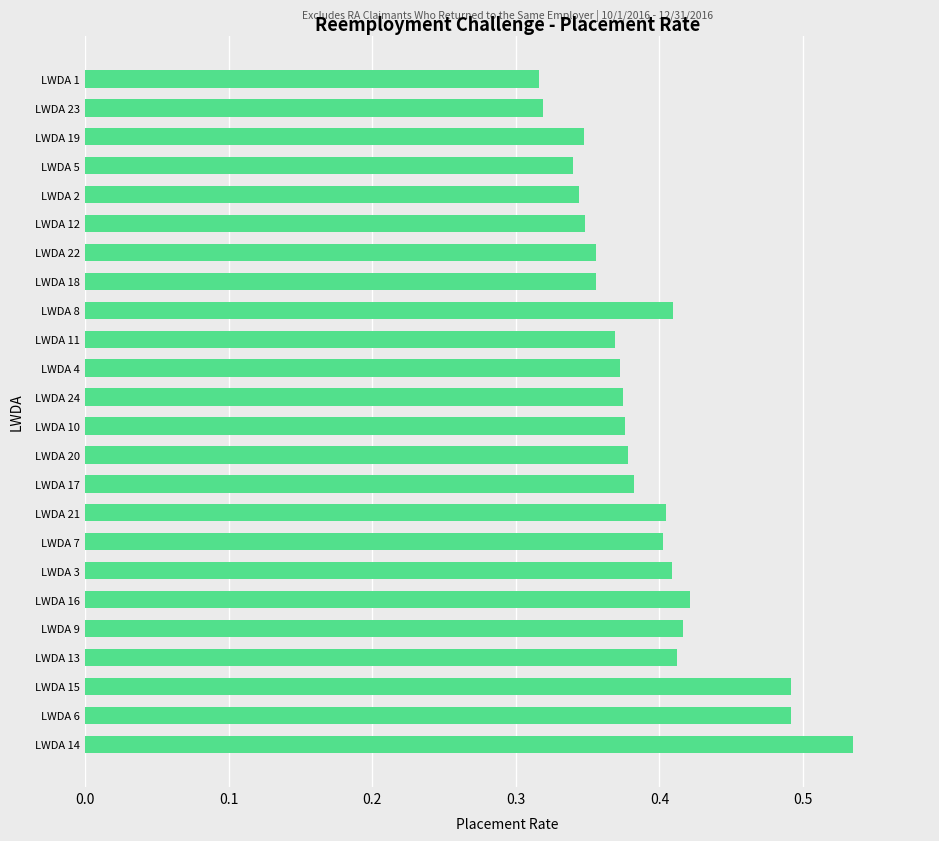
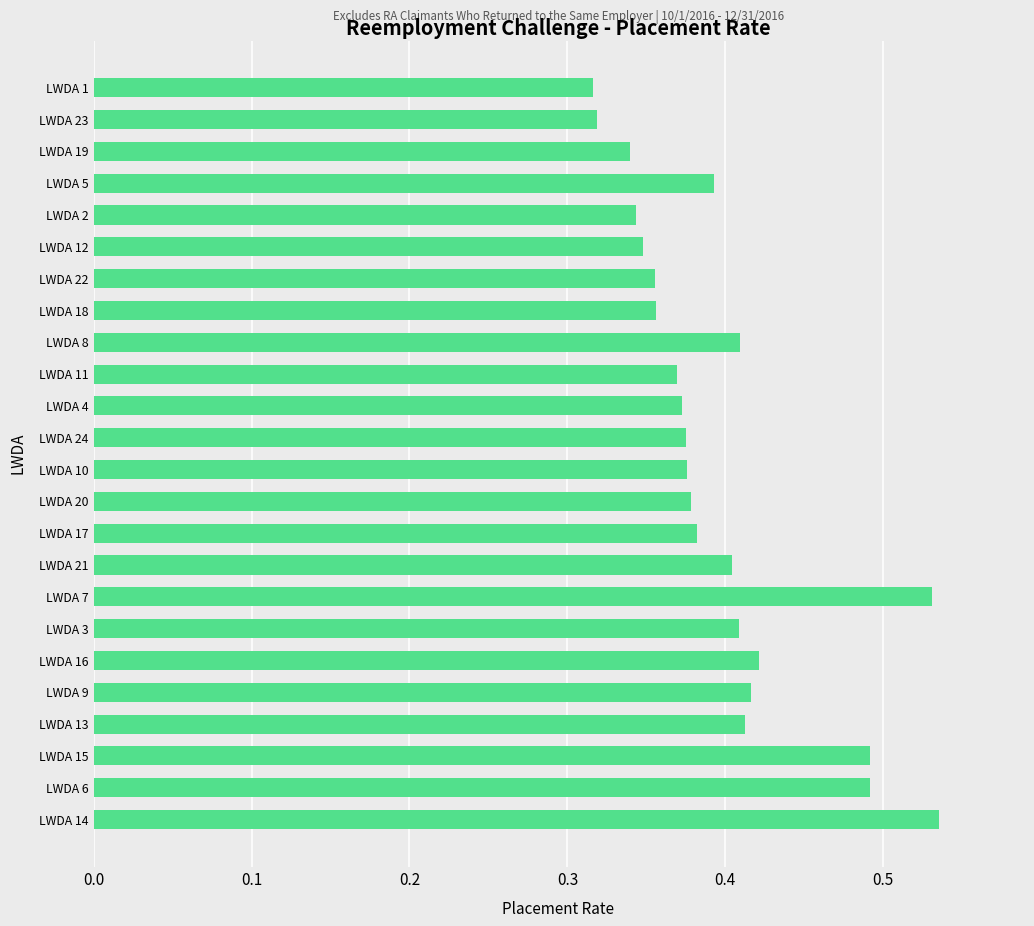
  {
    "LWDA 1": 0.316,
    "LWDA 23": 0.319,
-   "LWDA 19": 0.347,
-   "LWDA 5": 0.340,
+   "LWDA 19": 0.339,
+   "LWDA 5": 0.393,
    "LWDA 2": 0.344,
    "LWDA 12": 0.348,
    "LWDA 22": 0.356,
    "LWDA 18": 0.356,
    "LWDA 8": 0.409,
    "LWDA 11": 0.369,
    "LWDA 4": 0.372,
    "LWDA 24": 0.375,
    "LWDA 10": 0.376,
    "LWDA 20": 0.378,
    "LWDA 17": 0.382,
    "LWDA 21": 0.404,
-   "LWDA 7": 0.403,
+   "LWDA 7": 0.531,
    "LWDA 3": 0.408,
    "LWDA 16": 0.421,
    "LWDA 9": 0.416,
    "LWDA 13": 0.412,
    "LWDA 15": 0.491,
    "LWDA 6": 0.492,
    "LWDA 14": 0.535
  }
